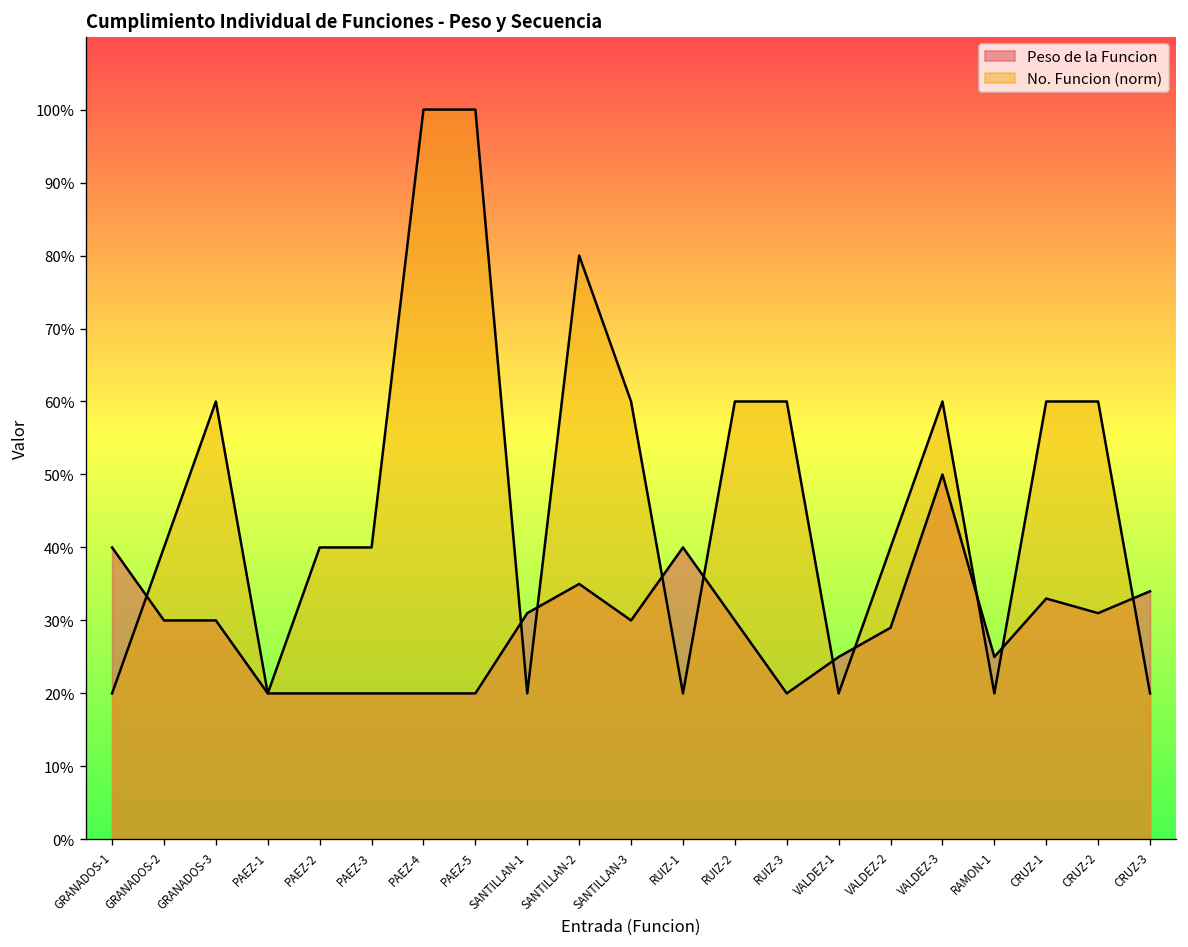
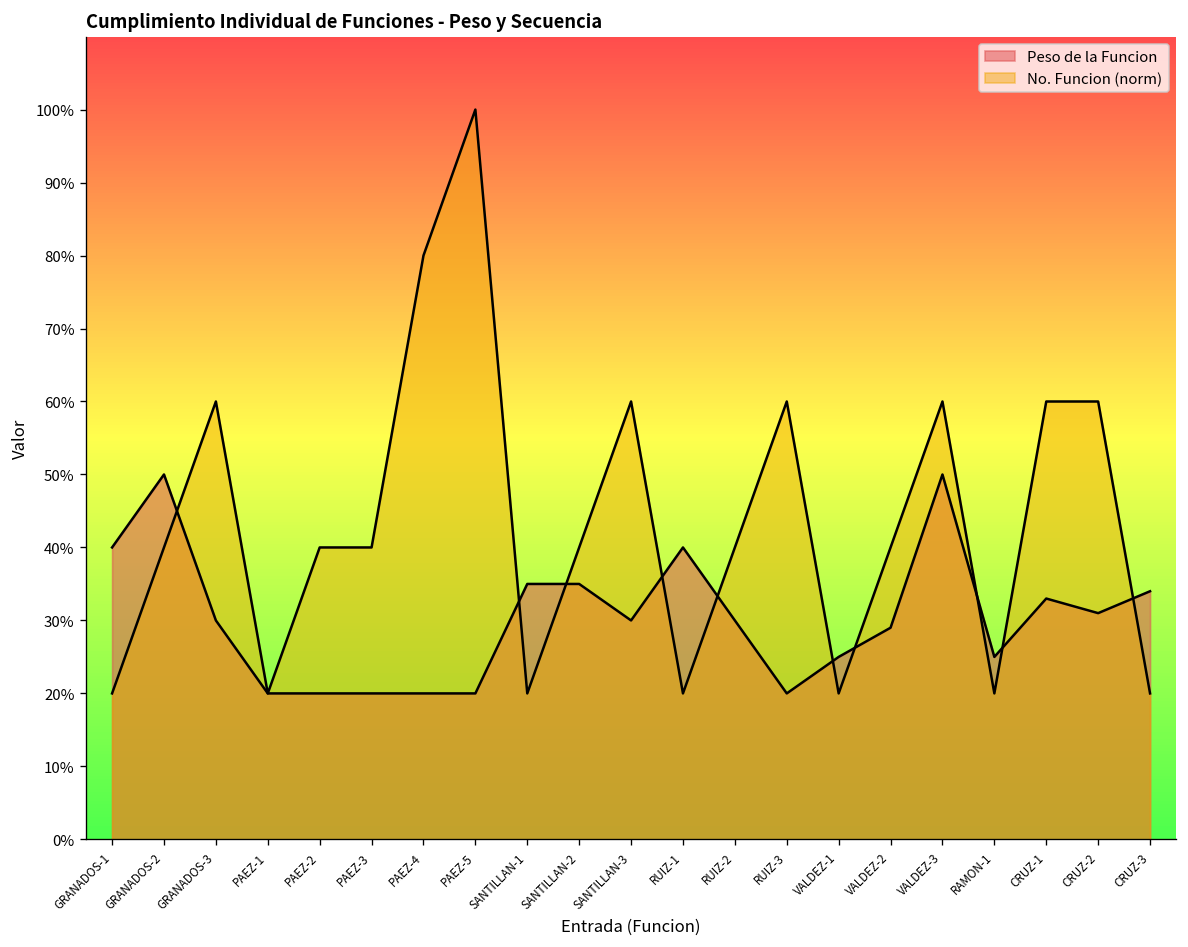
  {
    "Peso de la Funcion": {
      "GRANADOS-1": "40%",
-     "GRANADOS-2": "30%",
+     "GRANADOS-2": "50%",
      "GRANADOS-3": "30%",
      "PAEZ-2": "20%",
      "PAEZ-3": "20%",
      "PAEZ-4": "20%",
      "PAEZ-5": "20%",
-     "SANTILLAN-1": "31%",
+     "SANTILLAN-1": "35%",
      "SANTILLAN-2": "35%",
      "SANTILLAN-3": "30%",
      "RUIZ-1": "40%",
      "RUIZ-2": "30%",
      "RUIZ-3": "20%",
      "VALDEZ-1": "25%",
      "VALDEZ-2": "29%",
      "VALDEZ-3": "50%",
      "RAMON-1": "25%",
      "CRUZ-1": "33%",
      "CRUZ-2": "31%",
      "CRUZ-3": "34%"
    },
    "No. Funcion (norm)": {
      "GRANADOS-1": "20%",
      "GRANADOS-2": "40%",
      "GRANADOS-3": "60%",
      "PAEZ-2": "40%",
      "PAEZ-3": "40%",
-     "PAEZ-4": "100%",
+     "PAEZ-4": "80%",
      "PAEZ-5": "100%",
      "SANTILLAN-1": "20%",
-     "SANTILLAN-2": "80%",
+     "SANTILLAN-2": "40%",
      "SANTILLAN-3": "60%",
      "RUIZ-1": "20%",
-     "RUIZ-2": "60%",
+     "RUIZ-2": "40%",
      "RUIZ-3": "60%",
      "VALDEZ-1": "20%",
      "VALDEZ-2": "40%",
      "VALDEZ-3": "60%",
      "RAMON-1": "20%",
      "CRUZ-1": "60%",
      "CRUZ-2": "60%",
      "CRUZ-3": "20%"
    }
  }
